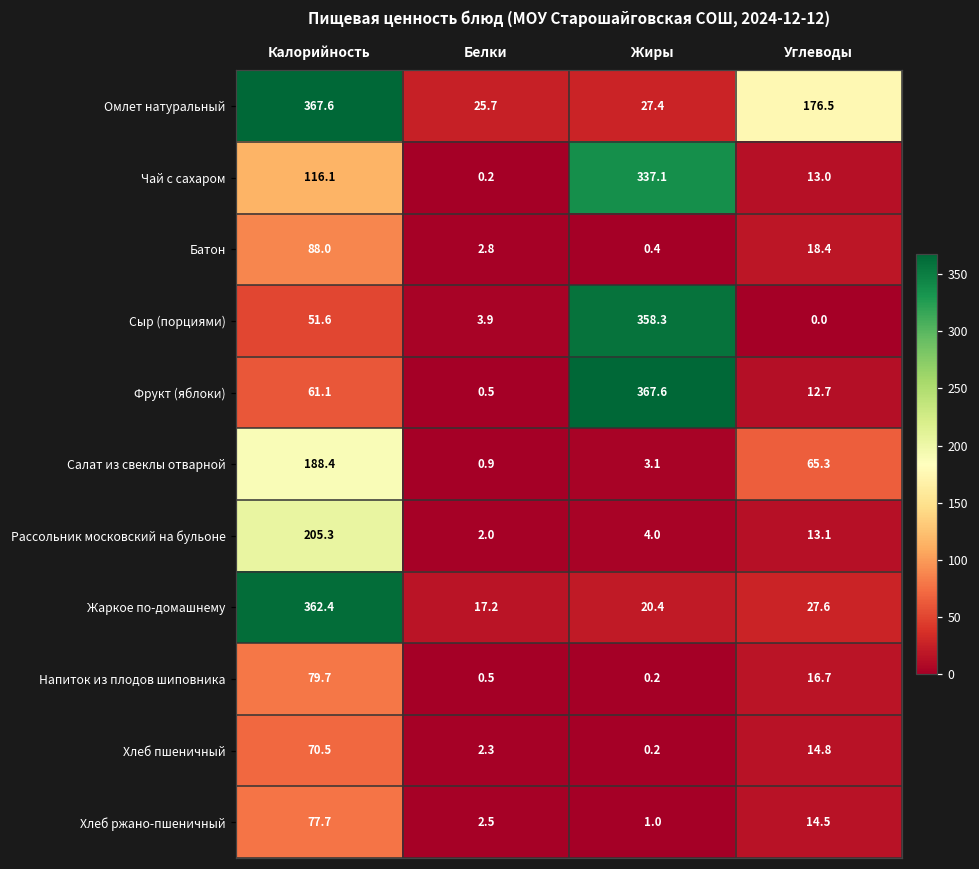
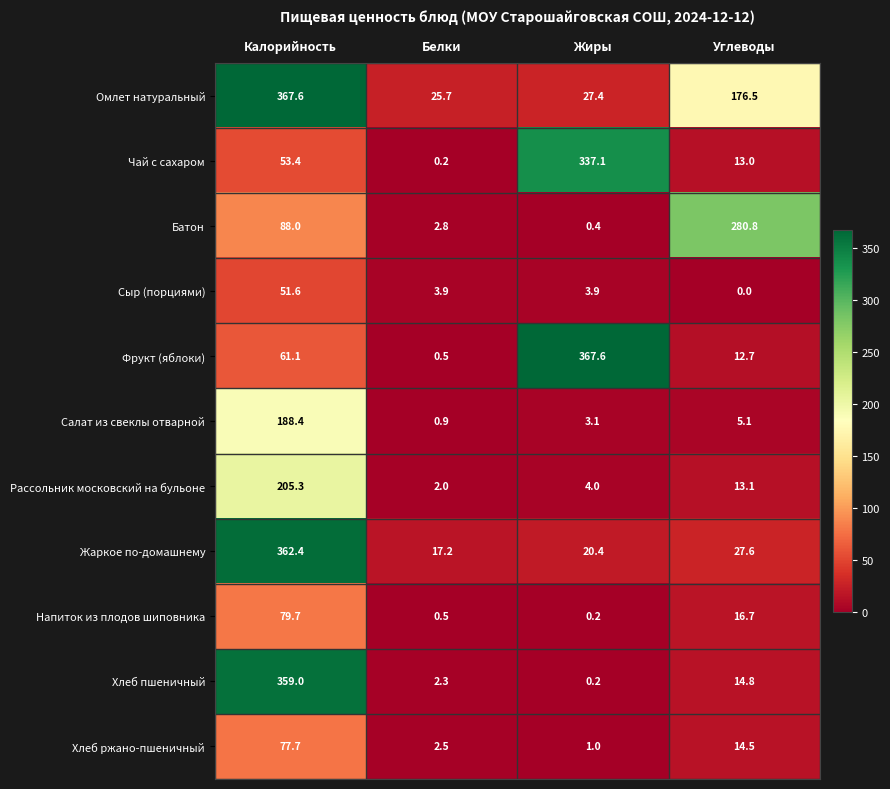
  {
    "Омлет натуральный": {
      "Калорийность": 367.6,
      "Белки": 25.7,
      "Жиры": 27.4,
      "Углеводы": 176.5
    },
    "Чай с сахаром": {
-     "Калорийность": 116.1,
+     "Калорийность": 53.4,
      "Белки": 0.2,
      "Жиры": 337.1,
      "Углеводы": 13.0
    },
    "Батон": {
      "Калорийность": 88.0,
      "Белки": 2.8,
      "Жиры": 0.4,
-     "Углеводы": 18.4
+     "Углеводы": 280.8
    },
    "Сыр (порциями)": {
      "Калорийность": 51.6,
      "Белки": 3.9,
-     "Жиры": 358.3,
+     "Жиры": 3.9,
      "Углеводы": 0.0
    },
    "Фрукт (яблоки)": {
      "Калорийность": 61.1,
      "Белки": 0.5,
      "Жиры": 367.6,
      "Углеводы": 12.7
    },
    "Салат из свеклы отварной": {
      "Калорийность": 188.4,
      "Белки": 0.9,
      "Жиры": 3.1,
-     "Углеводы": 65.3
+     "Углеводы": 5.1
    },
    "Рассольник московский на бульоне": {
      "Калорийность": 205.3,
      "Белки": 2.0,
      "Жиры": 4.0,
      "Углеводы": 13.1
    },
    "Жаркое по-домашнему": {
      "Калорийность": 362.4,
      "Белки": 17.2,
      "Жиры": 20.4,
      "Углеводы": 27.6
    },
    "Напиток из плодов шиповника": {
      "Калорийность": 79.7,
      "Белки": 0.5,
      "Жиры": 0.2,
      "Углеводы": 16.7
    },
    "Хлеб пшеничный": {
-     "Калорийность": 70.5,
+     "Калорийность": 359.0,
      "Белки": 2.3,
      "Жиры": 0.2,
      "Углеводы": 14.8
    },
    "Хлеб ржано-пшеничный": {
      "Калорийность": 77.7,
      "Белки": 2.5,
      "Жиры": 1.0,
      "Углеводы": 14.5
    }
  }
